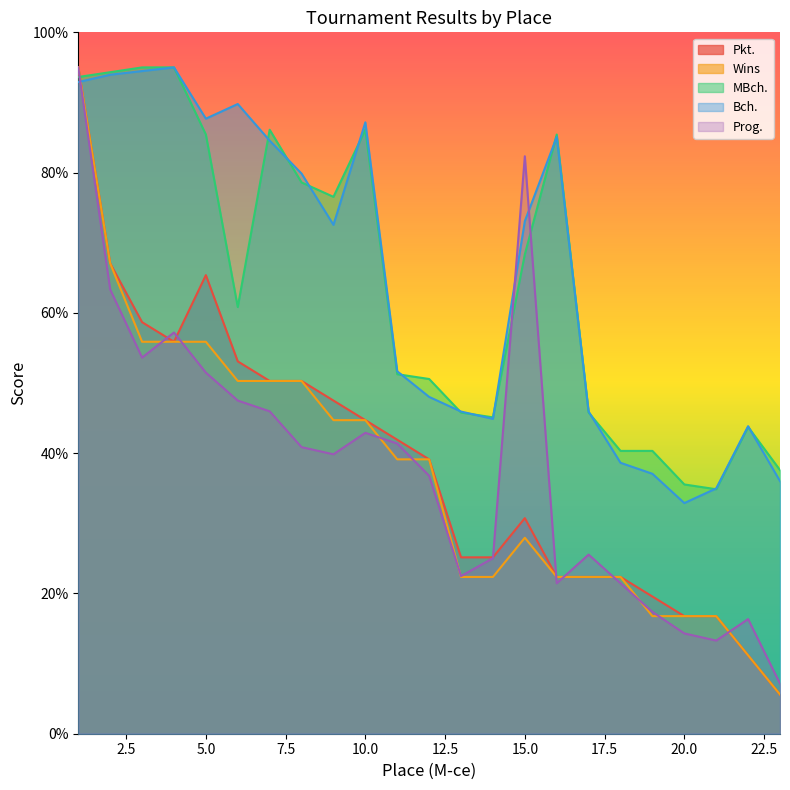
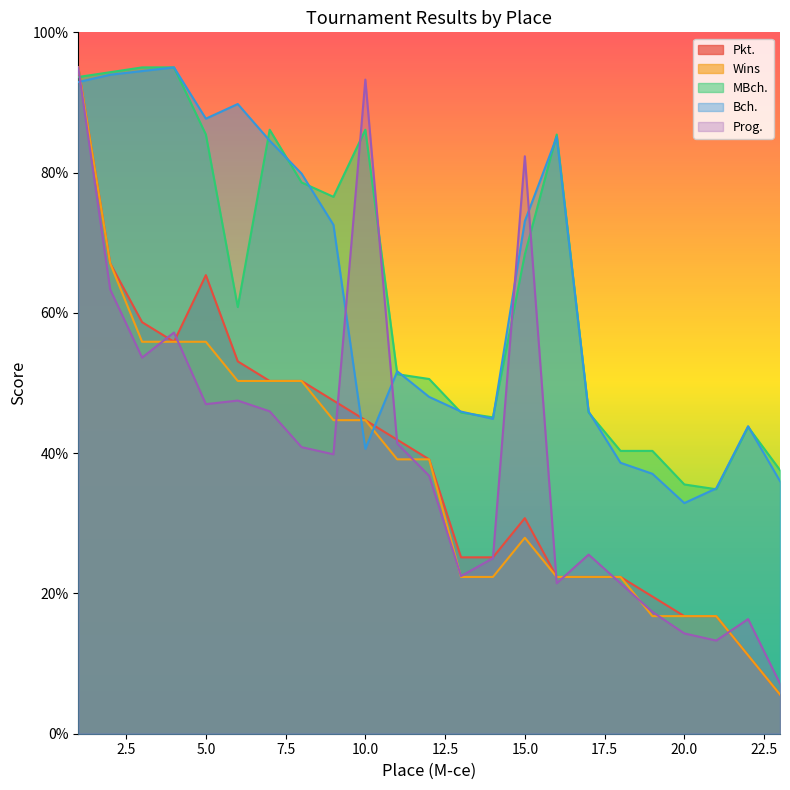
  {
    "Pkt.": {
      "5.0": "65%",
      "15.0": "31%"
    },
    "Wins": {
      "5.0": "56%",
      "15.0": "28%"
    },
    "MBch.": {
      "5.0": "85%",
      "10.0": "86%",
      "15.0": "68%",
      "20.0": "36%"
    },
    "Bch.": {
      "5.0": "88%",
-     "10.0": "87%",
+     "10.0": "41%",
      "15.0": "73%",
      "20.0": "33%"
    },
    "Prog.": {
-     "5.0": "51%",
-     "10.0": "43%",
+     "5.0": "47%",
+     "10.0": "93%",
      "15.0": "82%",
      "20.0": "14%"
    }
  }
